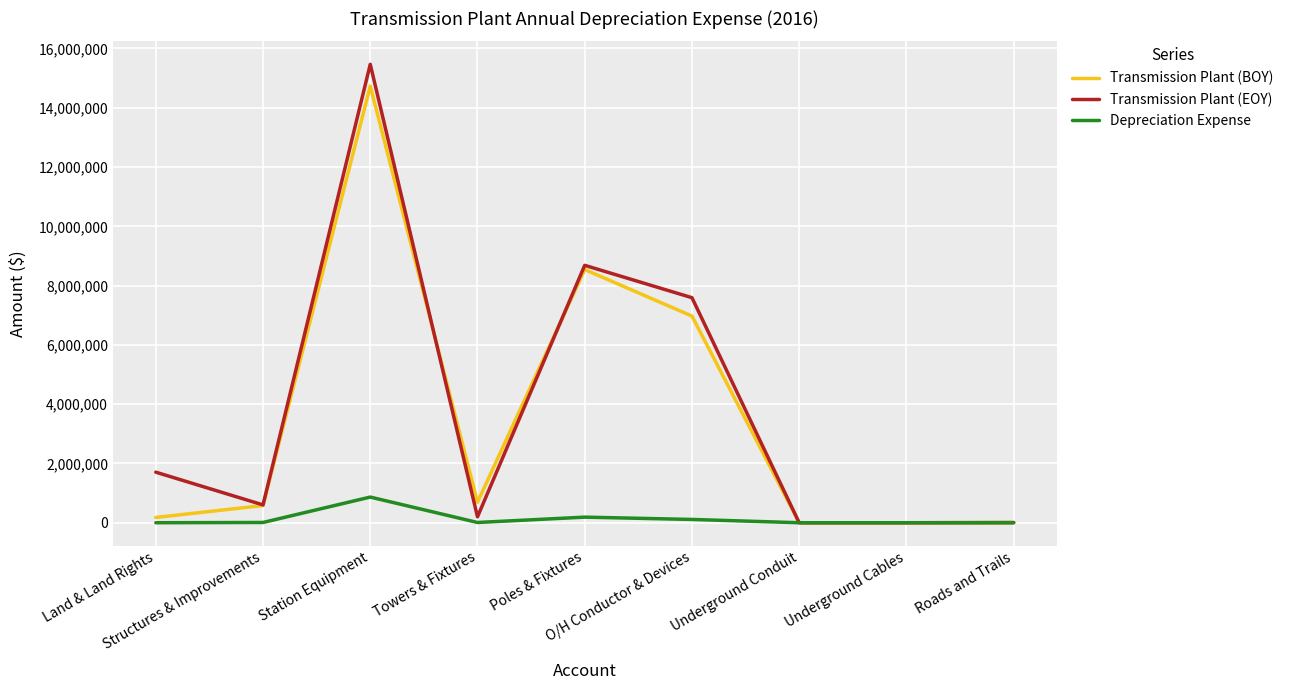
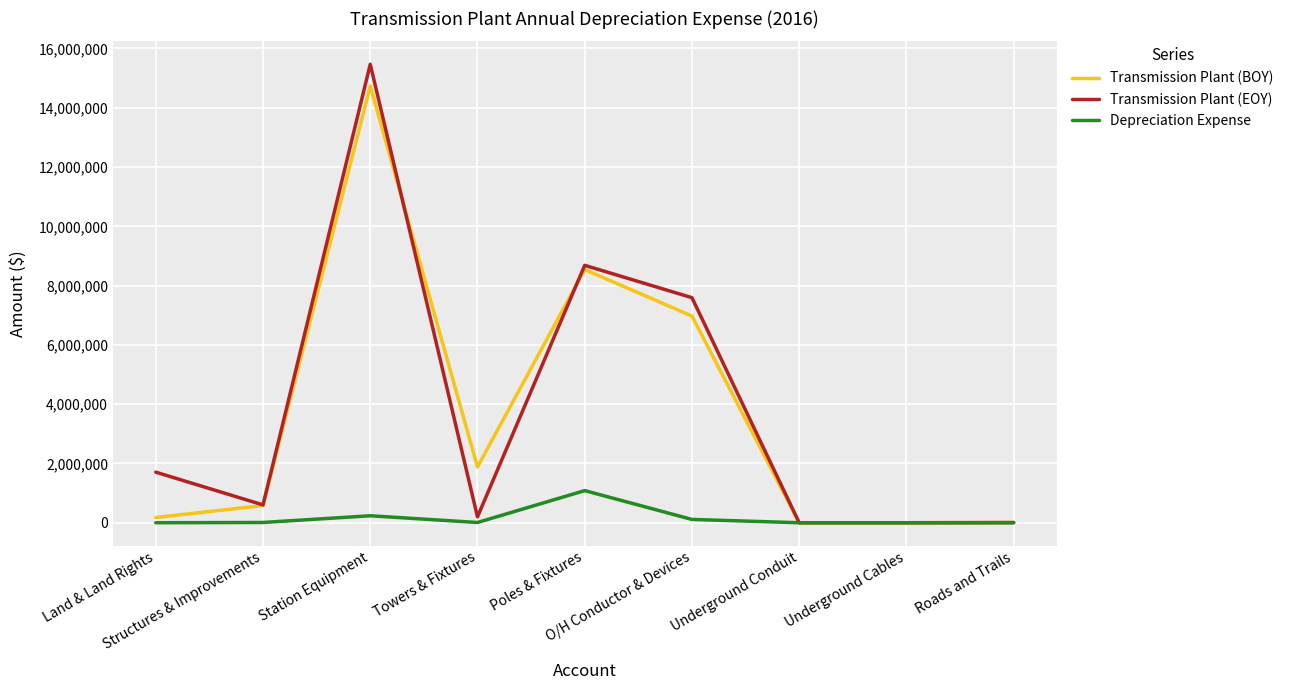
  {
    "Transmission Plant (BOY)": {
      "Land & Land Rights": "200,000",
      "Station Equipment": "14,700,000",
-     "Towers & Fixtures": "700,000",
+     "Towers & Fixtures": "1,900,000",
      "Poles & Fixtures": "8,500,000",
      "O/H Conductor & Devices": "7,000,000"
    },
    "Transmission Plant (EOY)": {
      "Land & Land Rights": "1,700,000",
      "Station Equipment": "15,500,000",
      "Towers & Fixtures": "200,000",
      "Poles & Fixtures": "8,700,000",
      "O/H Conductor & Devices": "7,600,000"
    },
    "Depreciation Expense": {
      "Land & Land Rights": "0",
      "Structures & Improvements": "0",
-     "Station Equipment": "900,000",
+     "Station Equipment": "200,000",
      "Towers & Fixtures": "0",
-     "Poles & Fixtures": "200,000",
+     "Poles & Fixtures": "1,100,000",
      "O/H Conductor & Devices": "100,000"
    }
  }
